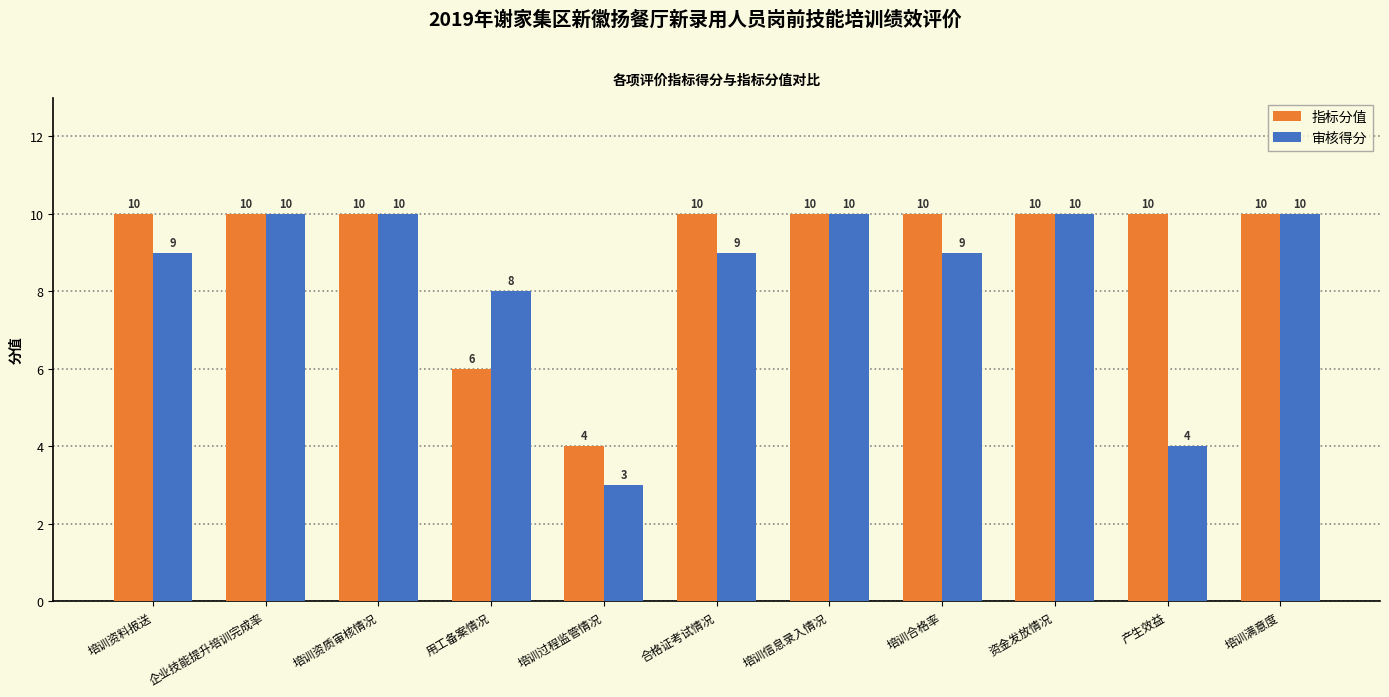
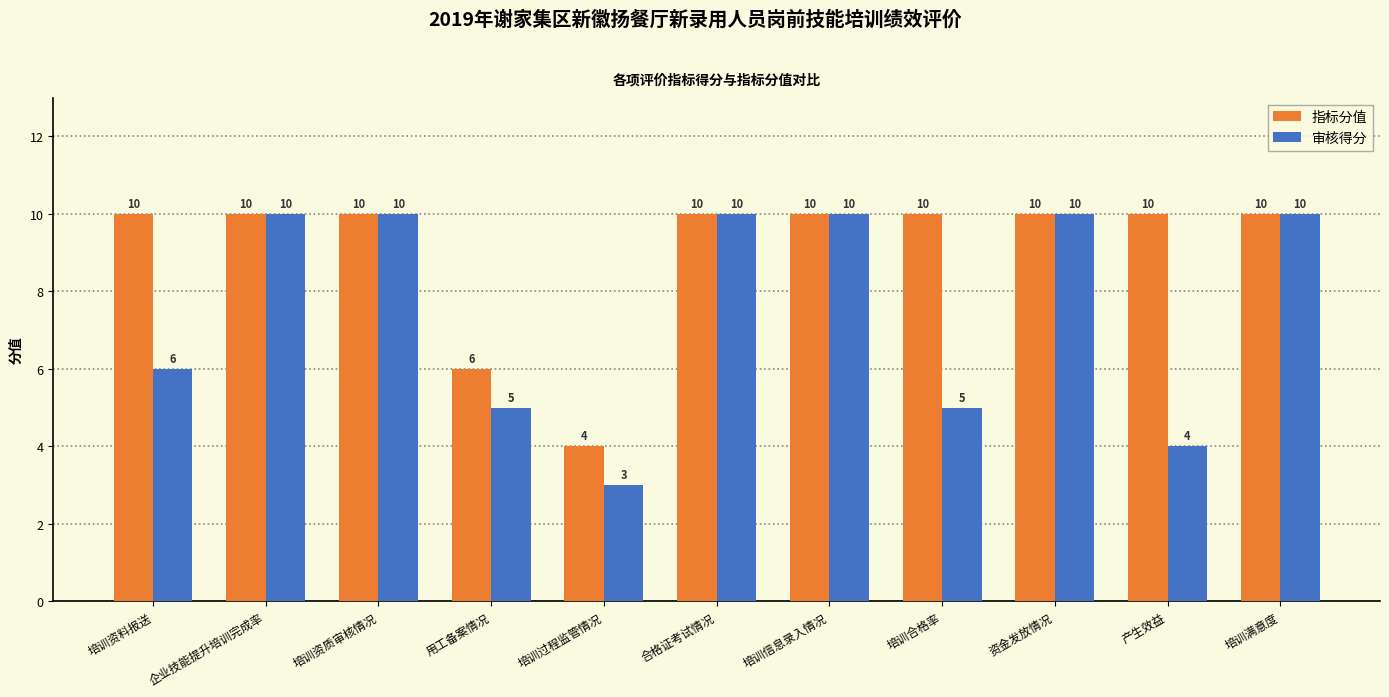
  {
    "指标分值": {
      "培训资料报送": 10,
      "企业技能提升培训完成率": 10,
      "培训资质审核情况": 10,
      "用工备案情况": 6,
      "培训过程监管情况": 4,
      "合格证考试情况": 10,
      "培训信息录入情况": 10,
      "培训合格率": 10,
      "资金发放情况": 10,
      "产生效益": 10,
      "培训满意度": 10
    },
    "审核得分": {
-     "培训资料报送": 9,
+     "培训资料报送": 6,
      "企业技能提升培训完成率": 10,
      "培训资质审核情况": 10,
-     "用工备案情况": 8,
+     "用工备案情况": 5,
      "培训过程监管情况": 3,
-     "合格证考试情况": 9,
+     "合格证考试情况": 10,
      "培训信息录入情况": 10,
-     "培训合格率": 9,
+     "培训合格率": 5,
      "资金发放情况": 10,
      "产生效益": 4,
      "培训满意度": 10
    }
  }
